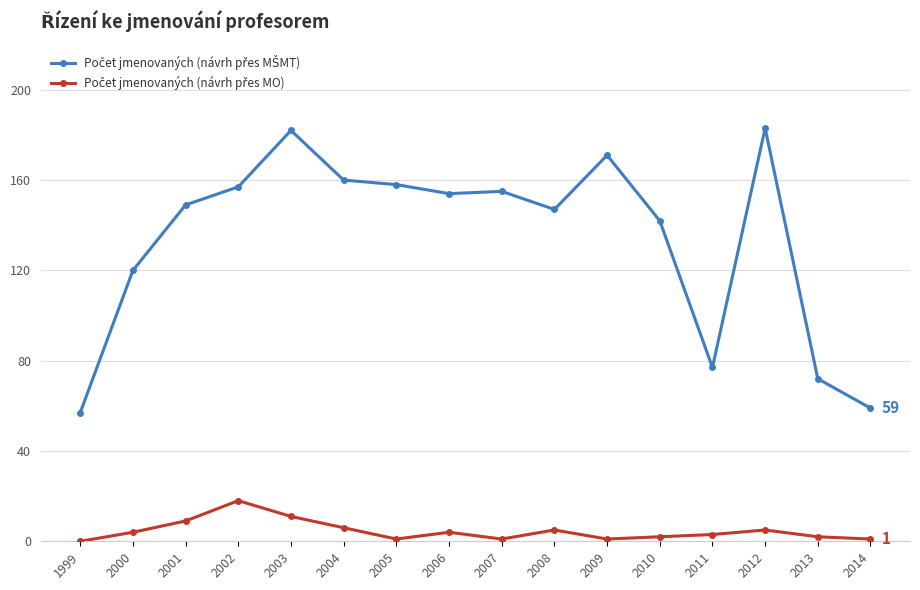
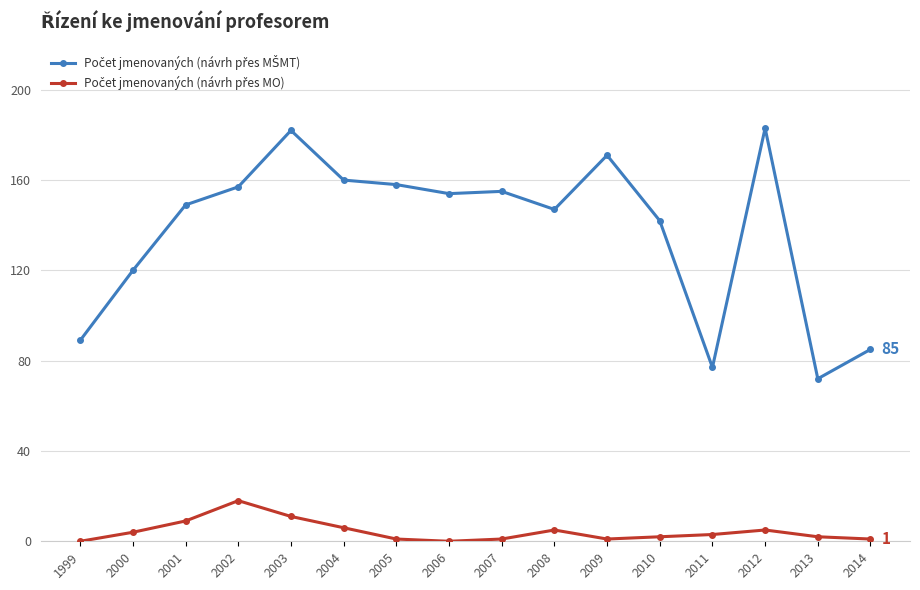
  {
    "Počet jmenovaných (návrh přes MŠMT)": {
-     "1999": 57,
-     "2014": 59
+     "1999": 89,
+     "2014": 85
    },
    "Počet jmenovaných (návrh přes MO)": {
      "1999": 0,
      "2000": 4,
      "2001": 9,
      "2002": 18,
      "2003": 11,
      "2004": 6,
      "2005": 1,
-     "2006": 4,
+     "2006": 0,
      "2007": 1,
      "2008": 5,
      "2009": 1,
      "2010": 2,
      "2011": 3,
      "2012": 5,
      "2013": 2
    }
  }
